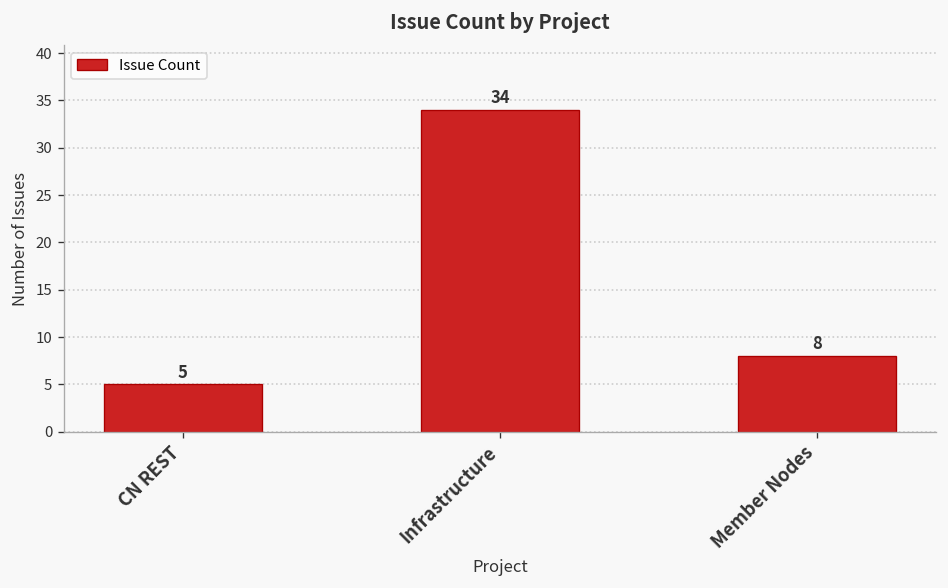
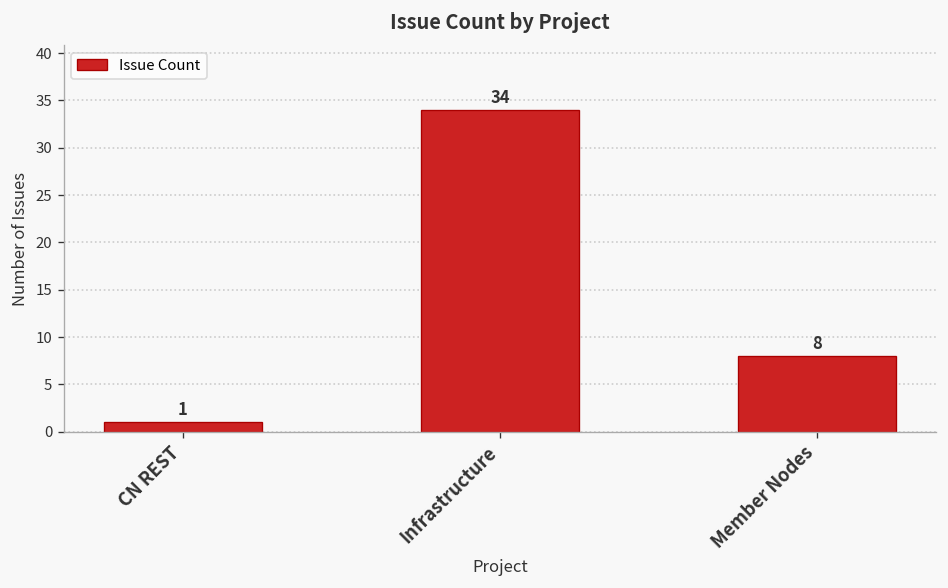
  {
-   "CN REST": 5,
+   "CN REST": 1,
    "Infrastructure": 34,
    "Member Nodes": 8
  }
